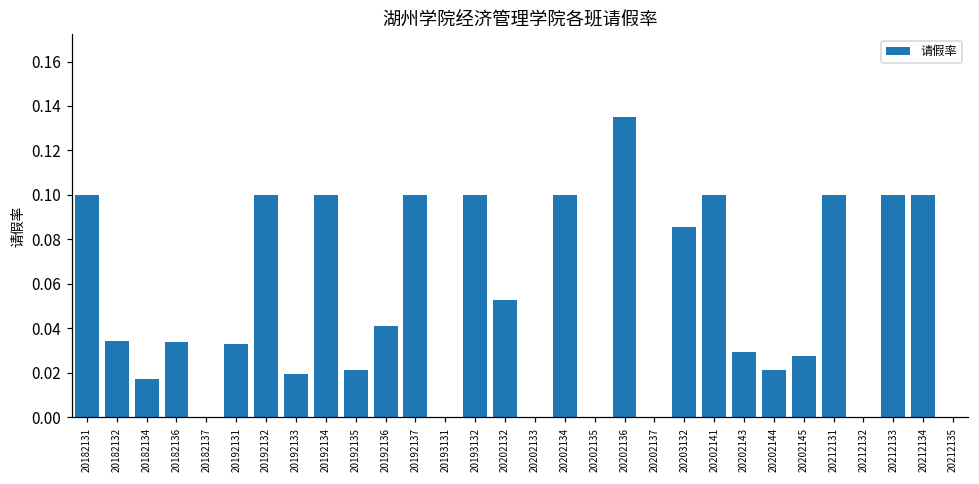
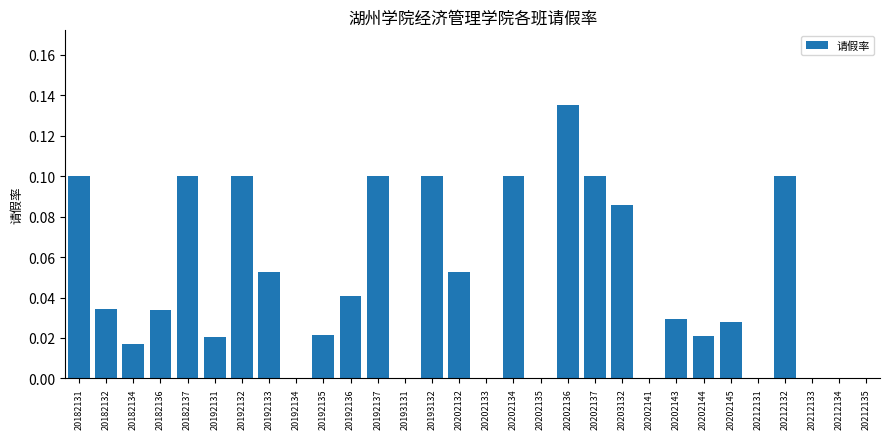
  {
    "20182131": 0.100,
    "20182132": 0.034,
    "20182134": 0.017,
    "20182136": 0.034,
-   "20182137": 0.0,
-   "20192131": 0.033,
+   "20182137": 0.1,
+   "20192131": 0.020,
    "20192132": 0.100,
-   "20192133": 0.019,
-   "20192134": 0.1,
+   "20192133": 0.053,
+   "20192134": 0.0,
    "20192135": 0.021,
    "20192136": 0.041,
    "20192137": 0.100,
    "20193131": 0.000,
    "20193132": 0.100,
    "20202132": 0.053,
    "20202133": 0.000,
    "20202134": 0.100,
    "20202135": 0.000,
    "20202136": 0.135,
-   "20202137": 0.0,
+   "20202137": 0.1,
    "20203132": 0.086,
-   "20202141": 0.1,
+   "20202141": 0.0,
    "20202143": 0.029,
    "20202144": 0.021,
    "20202145": 0.028,
-   "20212131": 0.1,
-   "20212132": 0.0,
-   "20212133": 0.1,
-   "20212134": 0.1,
+   "20212131": 0.0,
+   "20212132": 0.1,
+   "20212133": 0.0,
+   "20212134": 0.0,
    "20212135": 0.000
  }
